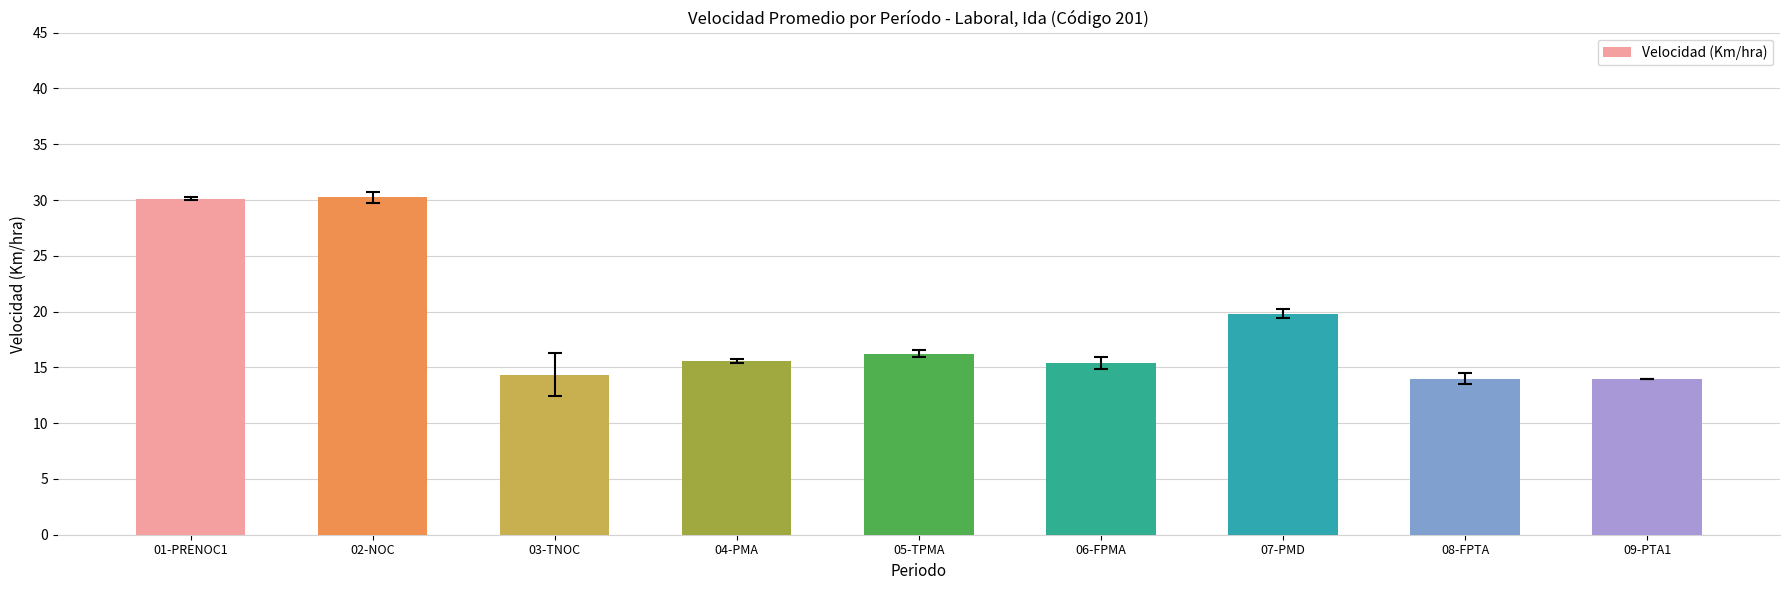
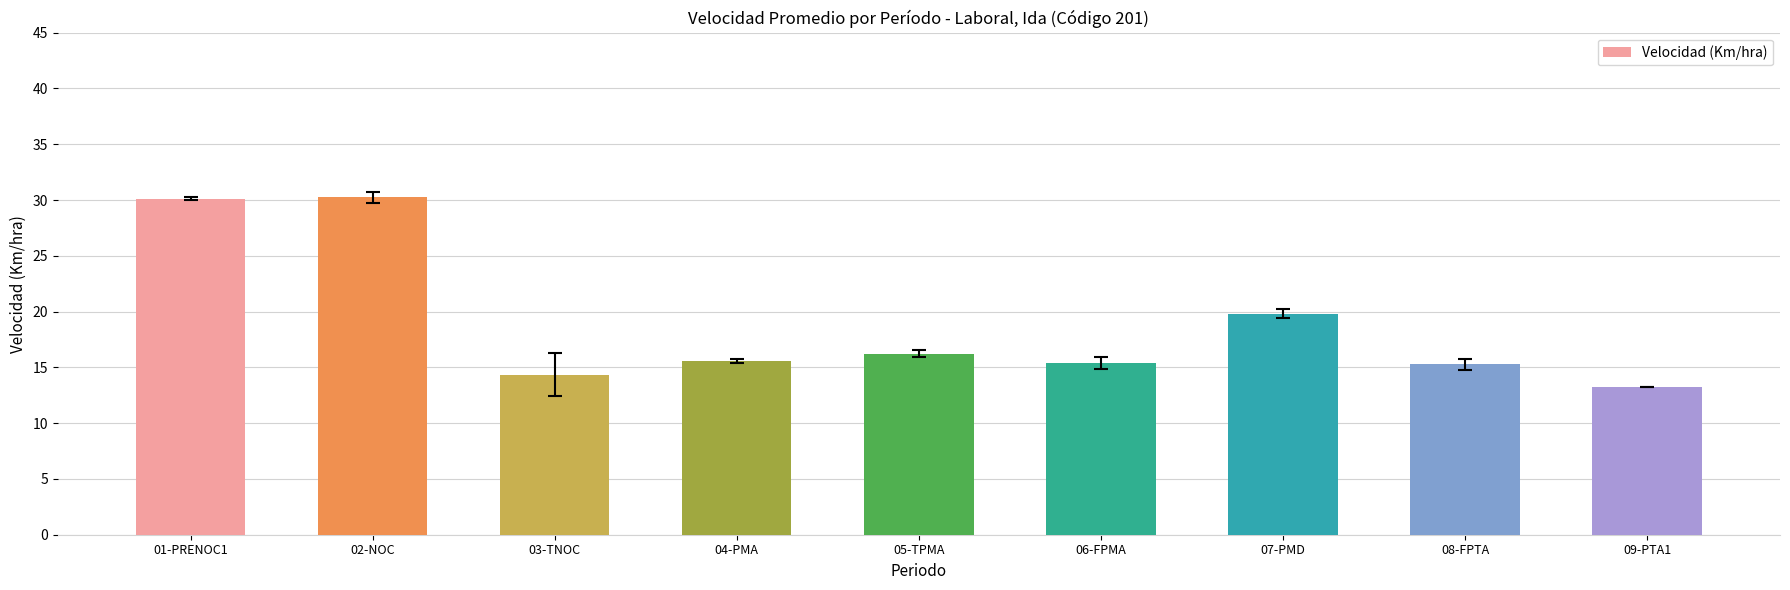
  {
    "Velocidad (Km/hra)": {
      "01-PRENOC1": 30.1,
      "02-NOC": 30.2,
      "03-TNOC": 14.3,
      "04-PMA": 15.6,
      "05-TPMA": 16.2,
      "06-FPMA": 15.4,
      "07-PMD": 19.8,
-     "08-FPTA": 14.0,
-     "09-PTA1": 14.0
+     "08-FPTA": 15.3,
+     "09-PTA1": 13.2
    }
  }
